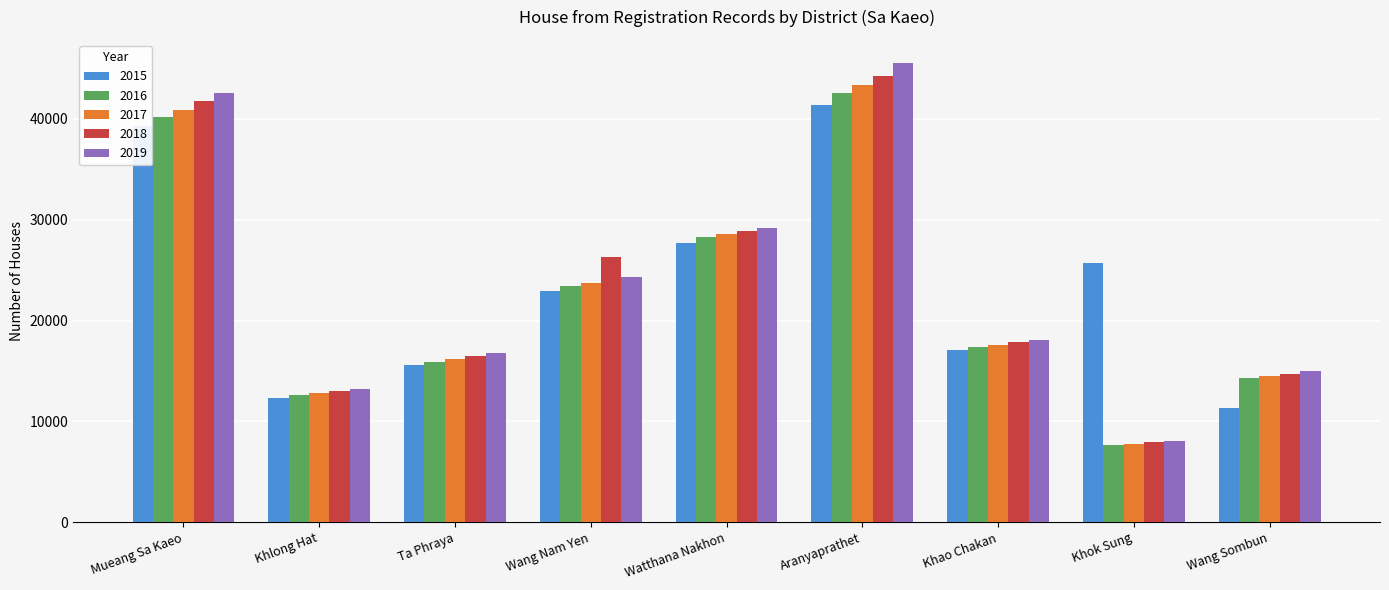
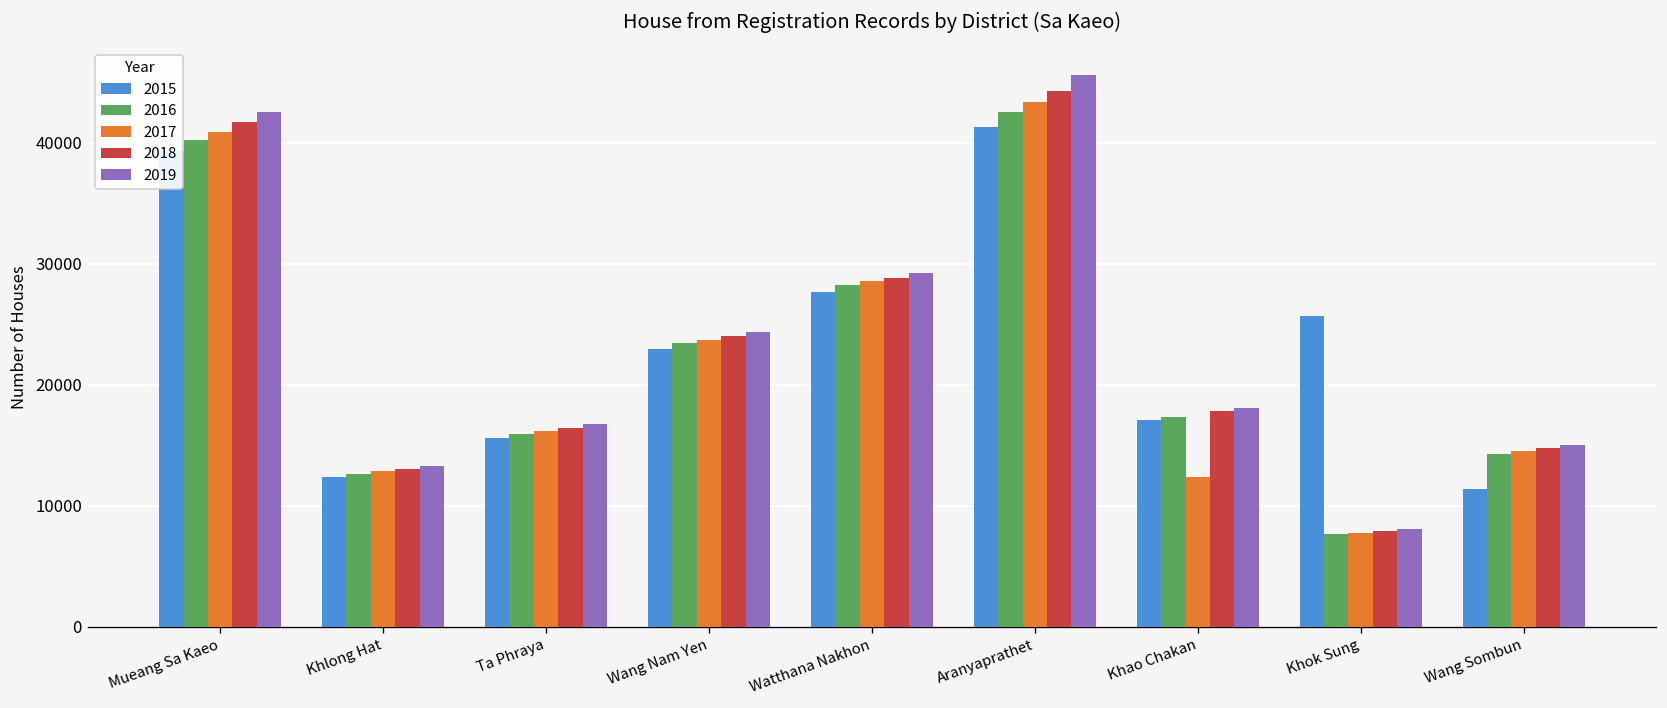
  {
    "2015": {
      "Khlong Hat": 12400,
      "Ta Phraya": 15600,
      "Wang Nam Yen": 22900,
      "Watthana Nakhon": 27600,
      "Aranyaprathet": 41300,
      "Khao Chakan": 17100,
      "Khok Sung": 25700,
      "Wang Sombun": 11400
    },
    "2016": {
      "Mueang Sa Kaeo": 40200,
      "Khlong Hat": 12600,
      "Ta Phraya": 15900,
      "Wang Nam Yen": 23400,
      "Watthana Nakhon": 28200,
      "Aranyaprathet": 42500,
      "Khao Chakan": 17400,
      "Khok Sung": 7600,
      "Wang Sombun": 14300
    },
    "2017": {
      "Mueang Sa Kaeo": 40900,
      "Khlong Hat": 12900,
      "Ta Phraya": 16200,
      "Wang Nam Yen": 23700,
      "Watthana Nakhon": 28600,
      "Aranyaprathet": 43400,
-     "Khao Chakan": 17600,
+     "Khao Chakan": 12400,
      "Khok Sung": 7800,
      "Wang Sombun": 14500
    },
    "2018": {
      "Mueang Sa Kaeo": 41700,
      "Khlong Hat": 13100,
      "Ta Phraya": 16400,
-     "Wang Nam Yen": 26300,
+     "Wang Nam Yen": 24000,
      "Watthana Nakhon": 28800,
      "Aranyaprathet": 44300,
      "Khao Chakan": 17800,
      "Khok Sung": 7900,
      "Wang Sombun": 14700
    },
    "2019": {
      "Mueang Sa Kaeo": 42500,
      "Khlong Hat": 13200,
      "Ta Phraya": 16800,
      "Wang Nam Yen": 24300,
      "Watthana Nakhon": 29200,
      "Aranyaprathet": 45600,
      "Khao Chakan": 18100,
      "Khok Sung": 8100,
      "Wang Sombun": 15000
    }
  }
